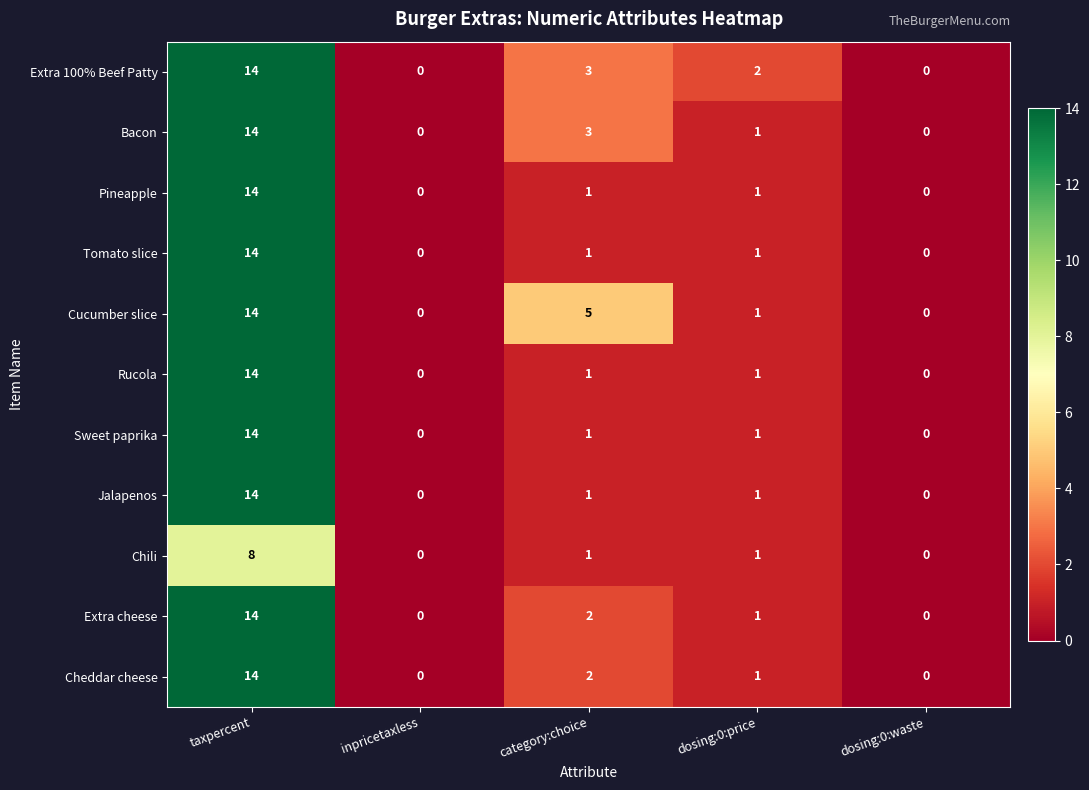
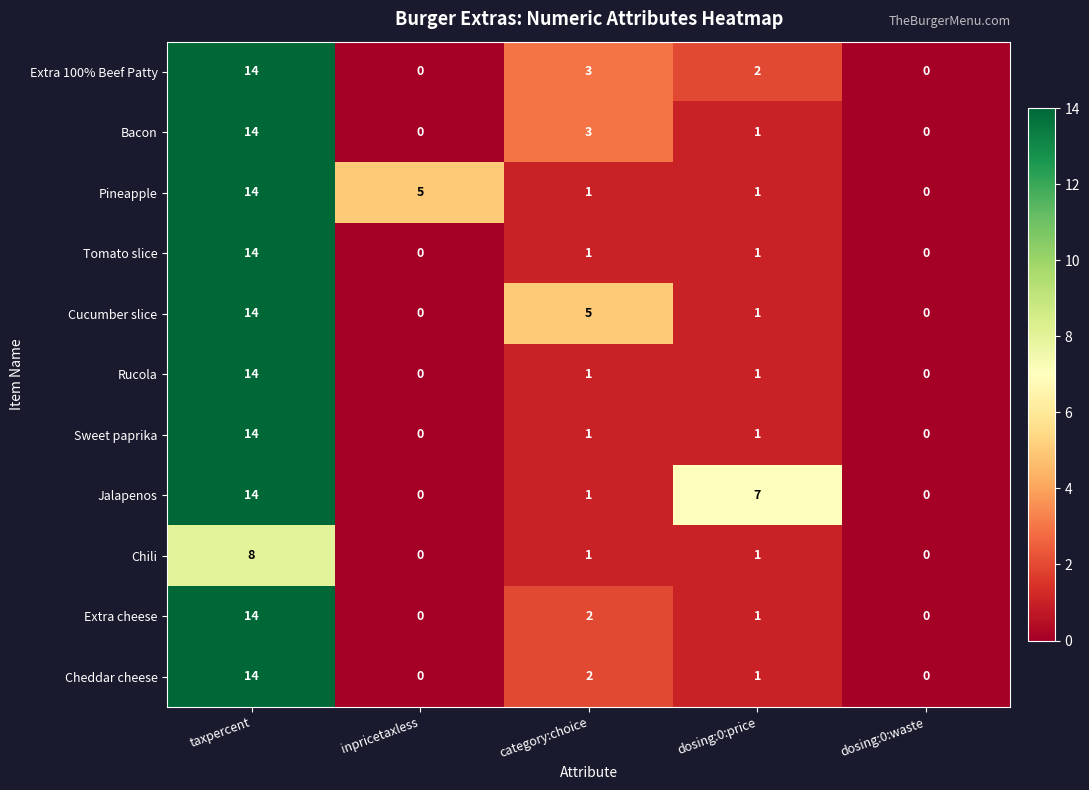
  {
    "Extra 100% Beef Patty": {
      "taxpercent": 14,
      "inpricetaxless": 0,
      "category:choice": 3,
      "dosing:0:price": 2,
      "dosing:0:waste": 0
    },
    "Bacon": {
      "taxpercent": 14,
      "inpricetaxless": 0,
      "category:choice": 3,
      "dosing:0:price": 1,
      "dosing:0:waste": 0
    },
    "Pineapple": {
      "taxpercent": 14,
-     "inpricetaxless": 0,
+     "inpricetaxless": 5,
      "category:choice": 1,
      "dosing:0:price": 1,
      "dosing:0:waste": 0
    },
    "Tomato slice": {
      "taxpercent": 14,
      "inpricetaxless": 0,
      "category:choice": 1,
      "dosing:0:price": 1,
      "dosing:0:waste": 0
    },
    "Cucumber slice": {
      "taxpercent": 14,
      "inpricetaxless": 0,
      "category:choice": 5,
      "dosing:0:price": 1,
      "dosing:0:waste": 0
    },
    "Rucola": {
      "taxpercent": 14,
      "inpricetaxless": 0,
      "category:choice": 1,
      "dosing:0:price": 1,
      "dosing:0:waste": 0
    },
    "Sweet paprika": {
      "taxpercent": 14,
      "inpricetaxless": 0,
      "category:choice": 1,
      "dosing:0:price": 1,
      "dosing:0:waste": 0
    },
    "Jalapenos": {
      "taxpercent": 14,
      "inpricetaxless": 0,
      "category:choice": 1,
-     "dosing:0:price": 1,
+     "dosing:0:price": 7,
      "dosing:0:waste": 0
    },
    "Chili": {
      "taxpercent": 8,
      "inpricetaxless": 0,
      "category:choice": 1,
      "dosing:0:price": 1,
      "dosing:0:waste": 0
    },
    "Extra cheese": {
      "taxpercent": 14,
      "inpricetaxless": 0,
      "category:choice": 2,
      "dosing:0:price": 1,
      "dosing:0:waste": 0
    },
    "Cheddar cheese": {
      "taxpercent": 14,
      "inpricetaxless": 0,
      "category:choice": 2,
      "dosing:0:price": 1,
      "dosing:0:waste": 0
    }
  }
